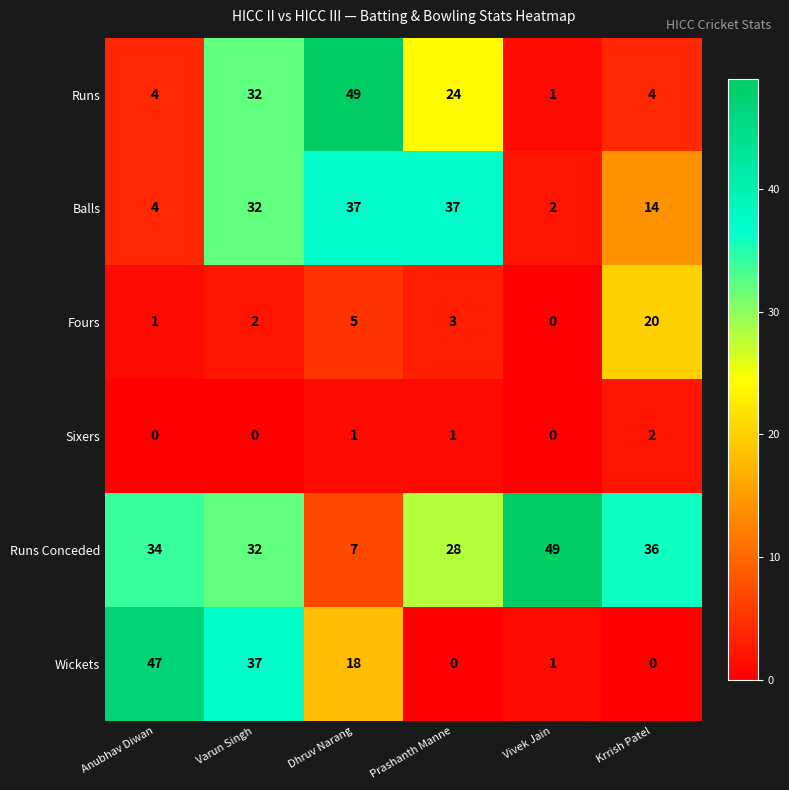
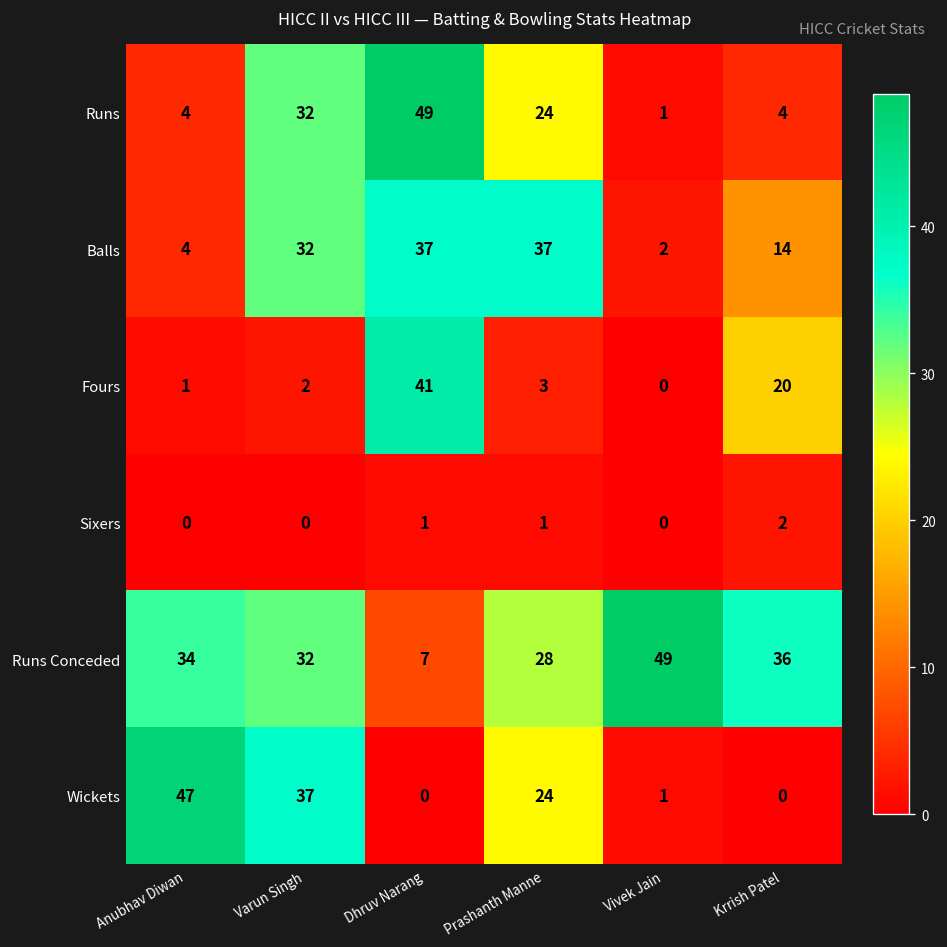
  {
    "Runs": {
      "Anubhav Diwan": 4,
      "Varun Singh": 32,
      "Dhruv Narang": 49,
      "Prashanth Manne": 24,
      "Vivek Jain": 1,
      "Krrish Patel": 4
    },
    "Balls": {
      "Anubhav Diwan": 4,
      "Varun Singh": 32,
      "Dhruv Narang": 37,
      "Prashanth Manne": 37,
      "Vivek Jain": 2,
      "Krrish Patel": 14
    },
    "Fours": {
      "Anubhav Diwan": 1,
      "Varun Singh": 2,
-     "Dhruv Narang": 5,
+     "Dhruv Narang": 41,
      "Prashanth Manne": 3,
      "Vivek Jain": 0,
      "Krrish Patel": 20
    },
    "Sixers": {
      "Anubhav Diwan": 0,
      "Varun Singh": 0,
      "Dhruv Narang": 1,
      "Prashanth Manne": 1,
      "Vivek Jain": 0,
      "Krrish Patel": 2
    },
    "Runs Conceded": {
      "Anubhav Diwan": 34,
      "Varun Singh": 32,
      "Dhruv Narang": 7,
      "Prashanth Manne": 28,
      "Vivek Jain": 49,
      "Krrish Patel": 36
    },
    "Wickets": {
      "Anubhav Diwan": 47,
      "Varun Singh": 37,
-     "Dhruv Narang": 18,
-     "Prashanth Manne": 0,
+     "Dhruv Narang": 0,
+     "Prashanth Manne": 24,
      "Vivek Jain": 1,
      "Krrish Patel": 0
    }
  }
